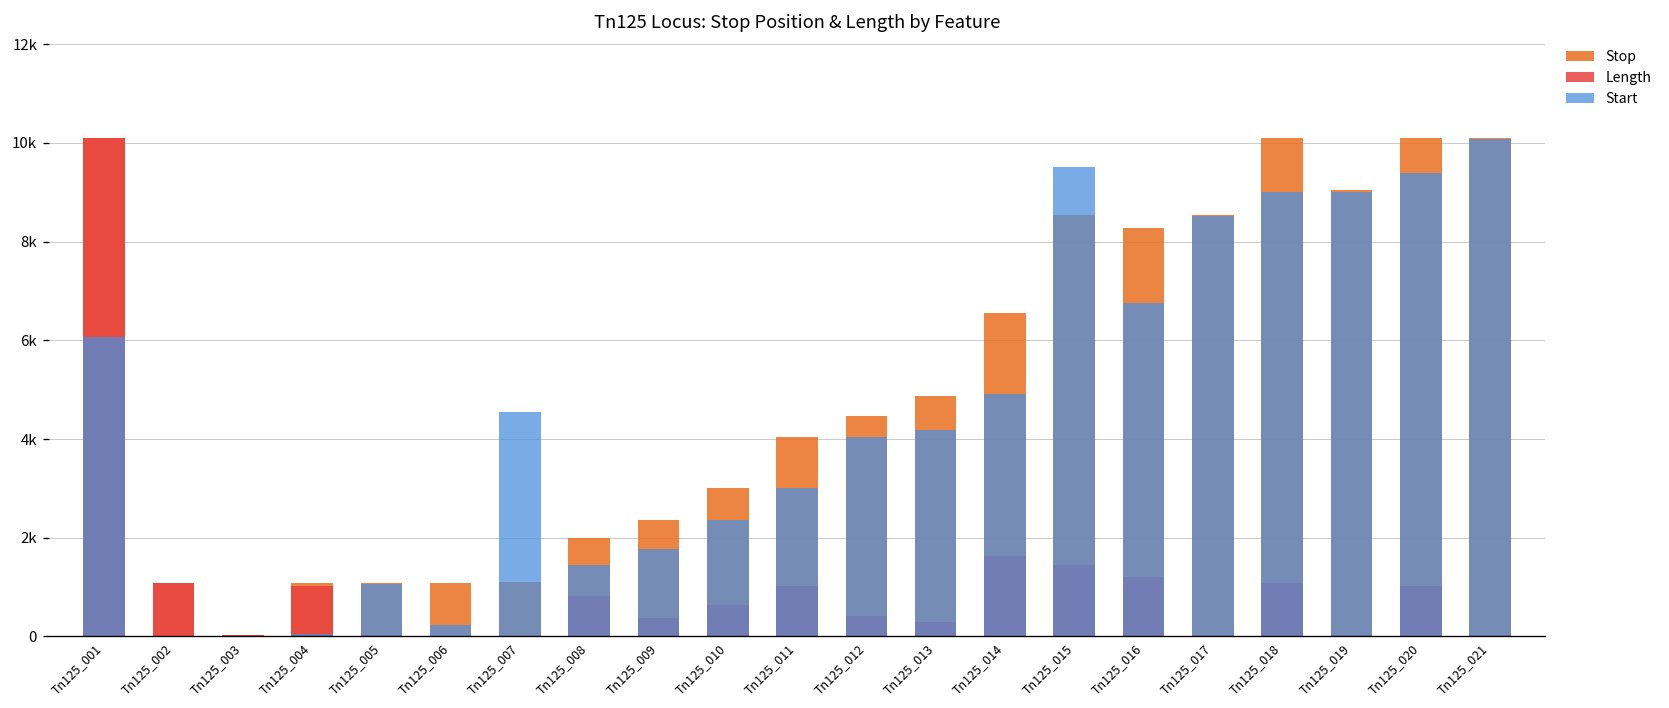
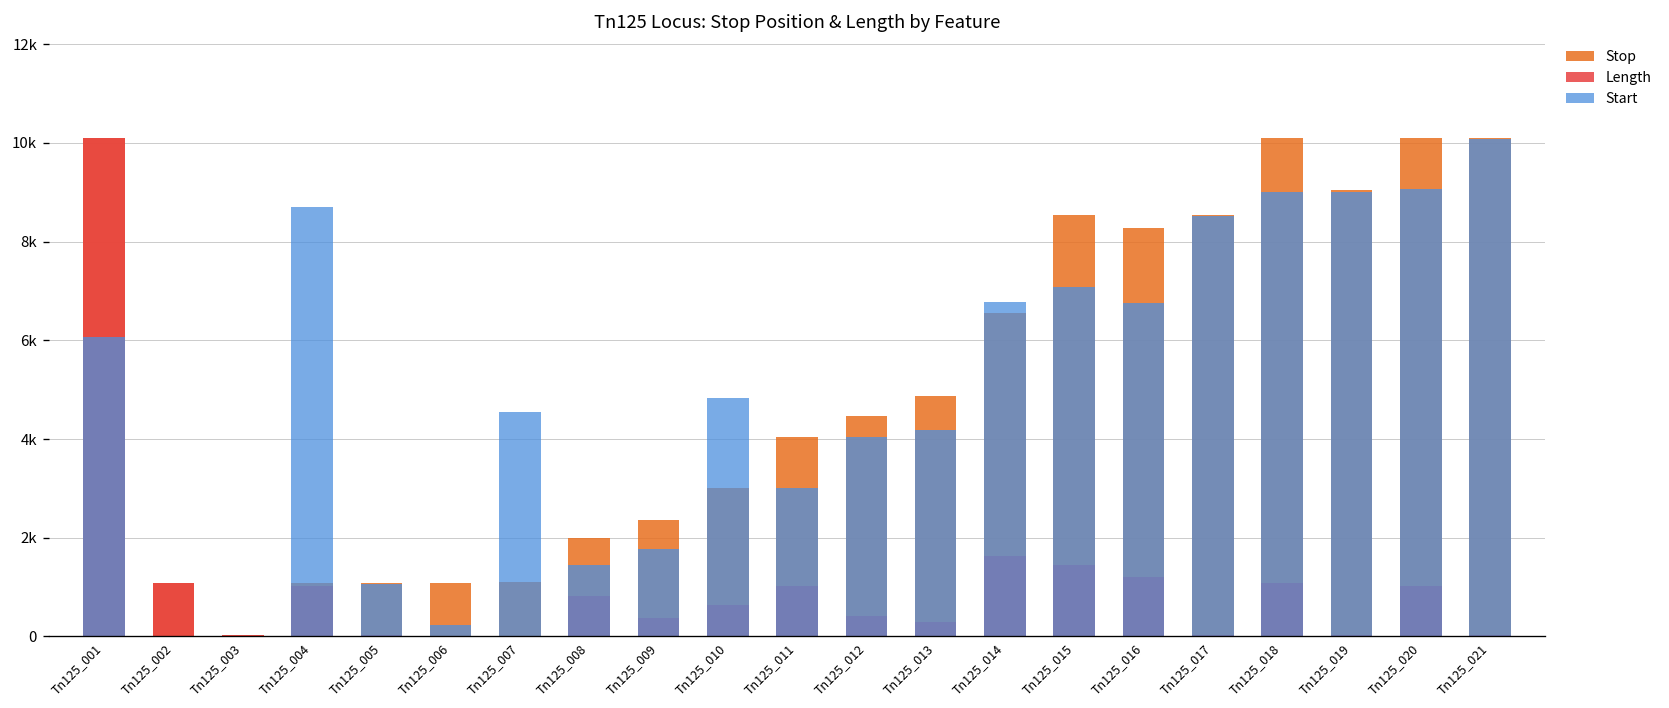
  {
    "Start": {
-     "Tn125_004": 100,
+     "Tn125_004": 8700,
      "Tn125_005": 1100,
      "Tn125_007": 4500,
-     "Tn125_010": 2400,
-     "Tn125_014": 4900,
-     "Tn125_015": 9500,
+     "Tn125_010": 4800,
+     "Tn125_014": 6800,
+     "Tn125_015": 7100,
      "Tn125_017": 8500,
      "Tn125_019": 9000,
-     "Tn125_020": 9400,
+     "Tn125_020": 9100,
      "Tn125_021": 10100
    }
  }
